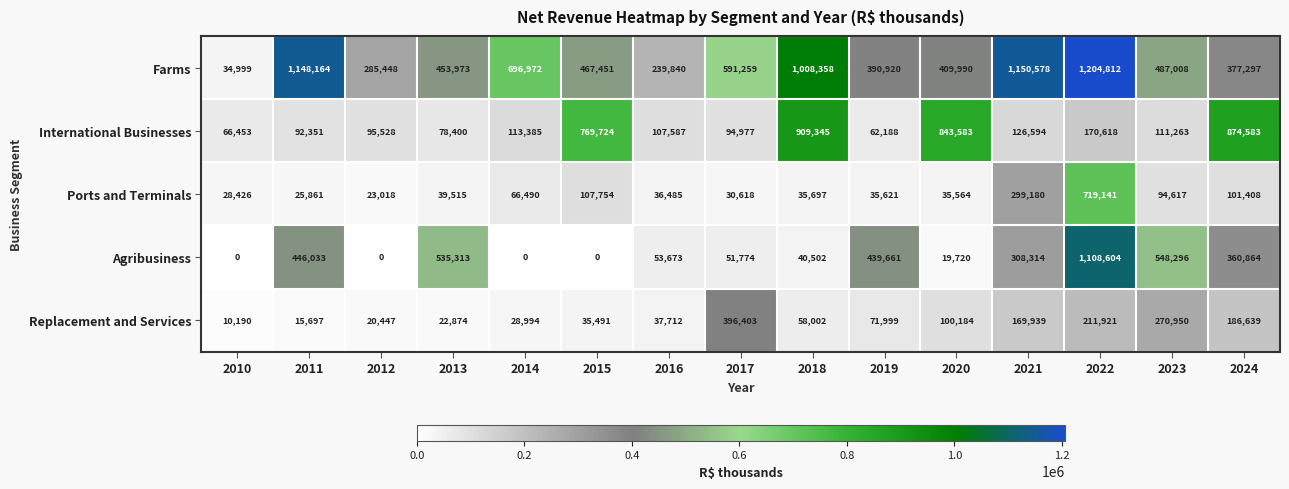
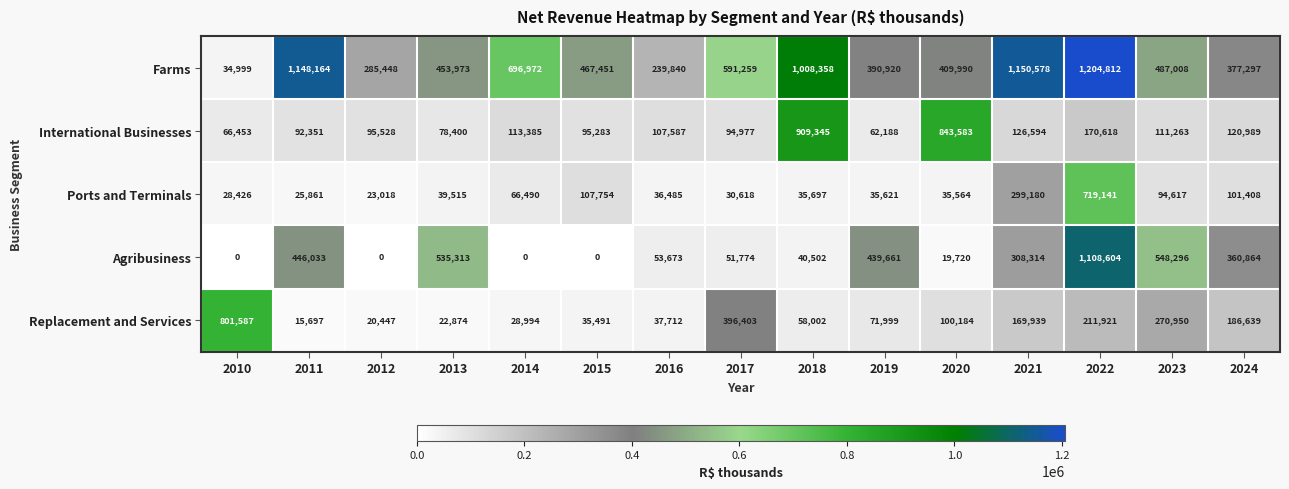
  {
    "Farms": {
      "2010": "34,999",
      "2011": "1,148,164",
      "2012": "285,448",
      "2013": "453,973",
      "2014": "696,972",
      "2015": "467,451",
      "2016": "239,840",
      "2017": "591,259",
      "2018": "1,008,358",
      "2019": "390,920",
      "2020": "409,990",
      "2021": "1,150,578",
      "2022": "1,204,812",
      "2023": "487,008",
      "2024": "377,297"
    },
    "International Businesses": {
      "2010": "66,453",
      "2011": "92,351",
      "2012": "95,528",
      "2013": "78,400",
      "2014": "113,385",
-     "2015": "769,724",
+     "2015": "95,283",
      "2016": "107,587",
      "2017": "94,977",
      "2018": "909,345",
      "2019": "62,188",
      "2020": "843,583",
      "2021": "126,594",
      "2022": "170,618",
      "2023": "111,263",
-     "2024": "874,583"
+     "2024": "120,989"
    },
    "Ports and Terminals": {
      "2010": "28,426",
      "2011": "25,861",
      "2012": "23,018",
      "2013": "39,515",
      "2014": "66,490",
      "2015": "107,754",
      "2016": "36,485",
      "2017": "30,618",
      "2018": "35,697",
      "2019": "35,621",
      "2020": "35,564",
      "2021": "299,180",
      "2022": "719,141",
      "2023": "94,617",
      "2024": "101,408"
    },
    "Agribusiness": {
      "2010": "0",
      "2011": "446,033",
      "2012": "0",
      "2013": "535,313",
      "2014": "0",
      "2015": "0",
      "2016": "53,673",
      "2017": "51,774",
      "2018": "40,502",
      "2019": "439,661",
      "2020": "19,720",
      "2021": "308,314",
      "2022": "1,108,604",
      "2023": "548,296",
      "2024": "360,864"
    },
    "Replacement and Services": {
-     "2010": "10,190",
+     "2010": "801,587",
      "2011": "15,697",
      "2012": "20,447",
      "2013": "22,874",
      "2014": "28,994",
      "2015": "35,491",
      "2016": "37,712",
      "2017": "396,403",
      "2018": "58,002",
      "2019": "71,999",
      "2020": "100,184",
      "2021": "169,939",
      "2022": "211,921",
      "2023": "270,950",
      "2024": "186,639"
    }
  }
